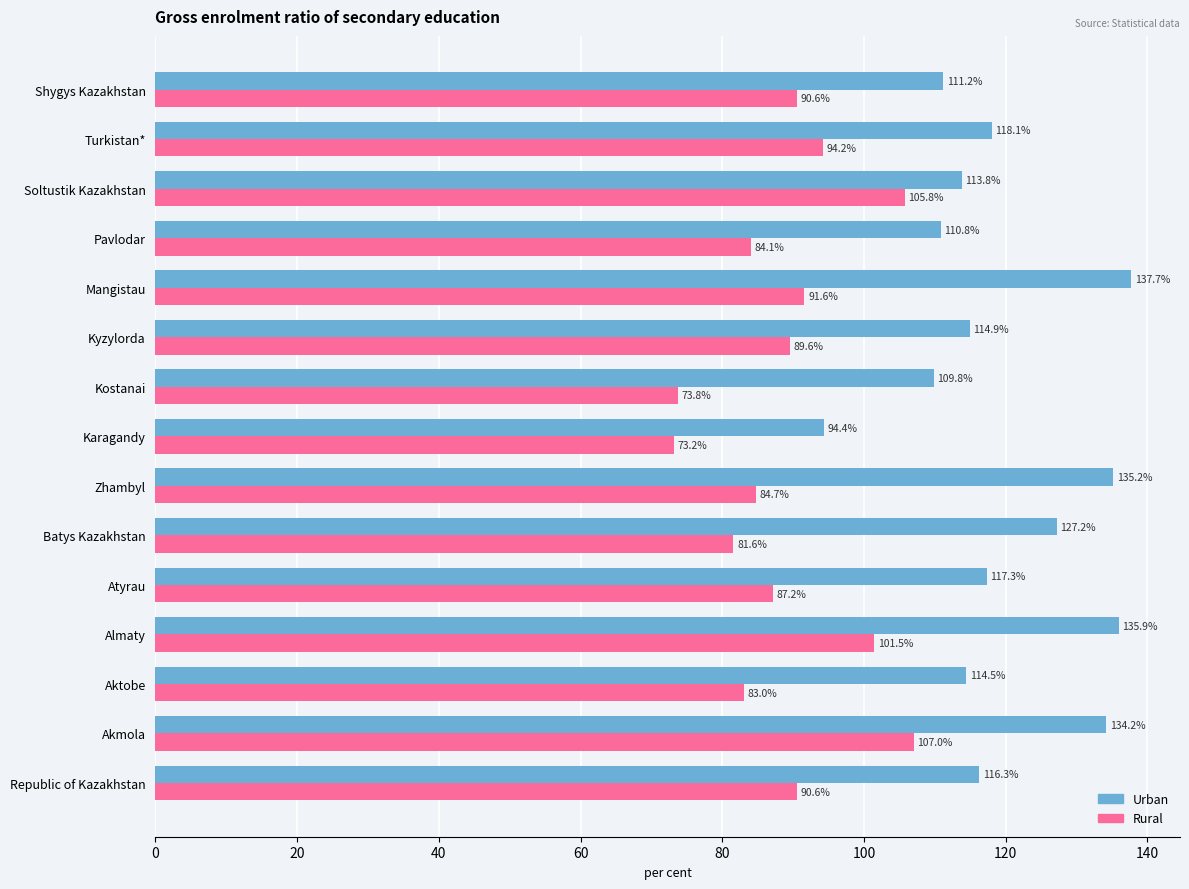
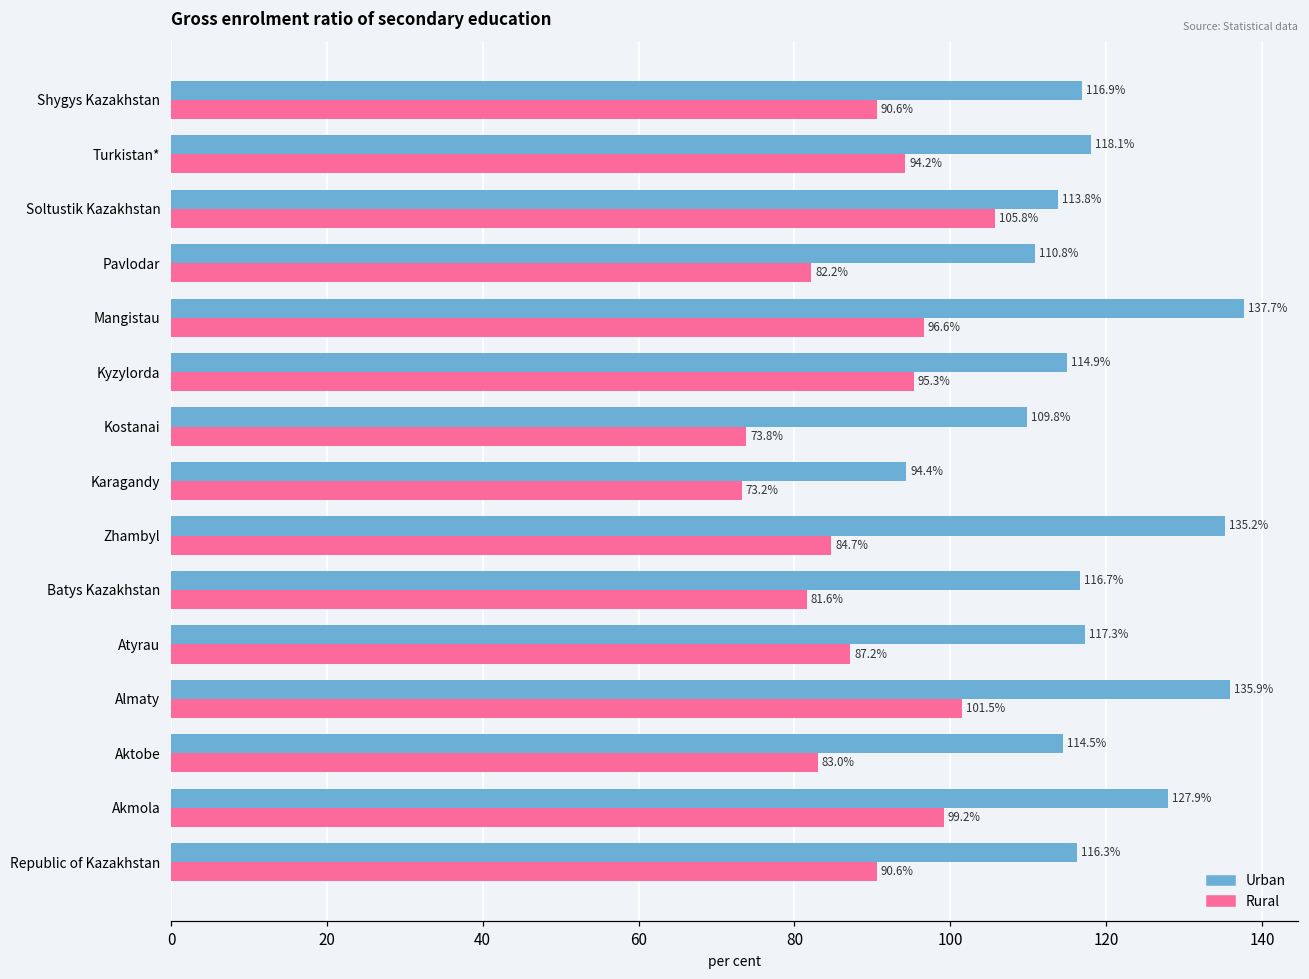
  {
    "Urban": {
-     "Shygys Kazakhstan": "111.2%",
+     "Shygys Kazakhstan": "116.9%",
      "Turkistan*": "118.1%",
      "Soltustik Kazakhstan": "113.8%",
      "Pavlodar": "110.8%",
      "Mangistau": "137.7%",
      "Kyzylorda": "114.9%",
      "Kostanai": "109.8%",
      "Karagandy": "94.4%",
      "Zhambyl": "135.2%",
-     "Batys Kazakhstan": "127.2%",
+     "Batys Kazakhstan": "116.7%",
      "Atyrau": "117.3%",
      "Almaty": "135.9%",
      "Aktobe": "114.5%",
-     "Akmola": "134.2%",
+     "Akmola": "127.9%",
      "Republic of Kazakhstan": "116.3%"
    },
    "Rural": {
      "Shygys Kazakhstan": "90.6%",
      "Turkistan*": "94.2%",
      "Soltustik Kazakhstan": "105.8%",
-     "Pavlodar": "84.1%",
-     "Mangistau": "91.6%",
-     "Kyzylorda": "89.6%",
+     "Pavlodar": "82.2%",
+     "Mangistau": "96.6%",
+     "Kyzylorda": "95.3%",
      "Kostanai": "73.8%",
      "Karagandy": "73.2%",
      "Zhambyl": "84.7%",
      "Batys Kazakhstan": "81.6%",
      "Atyrau": "87.2%",
      "Almaty": "101.5%",
      "Aktobe": "83.0%",
-     "Akmola": "107.0%",
+     "Akmola": "99.2%",
      "Republic of Kazakhstan": "90.6%"
    }
  }
